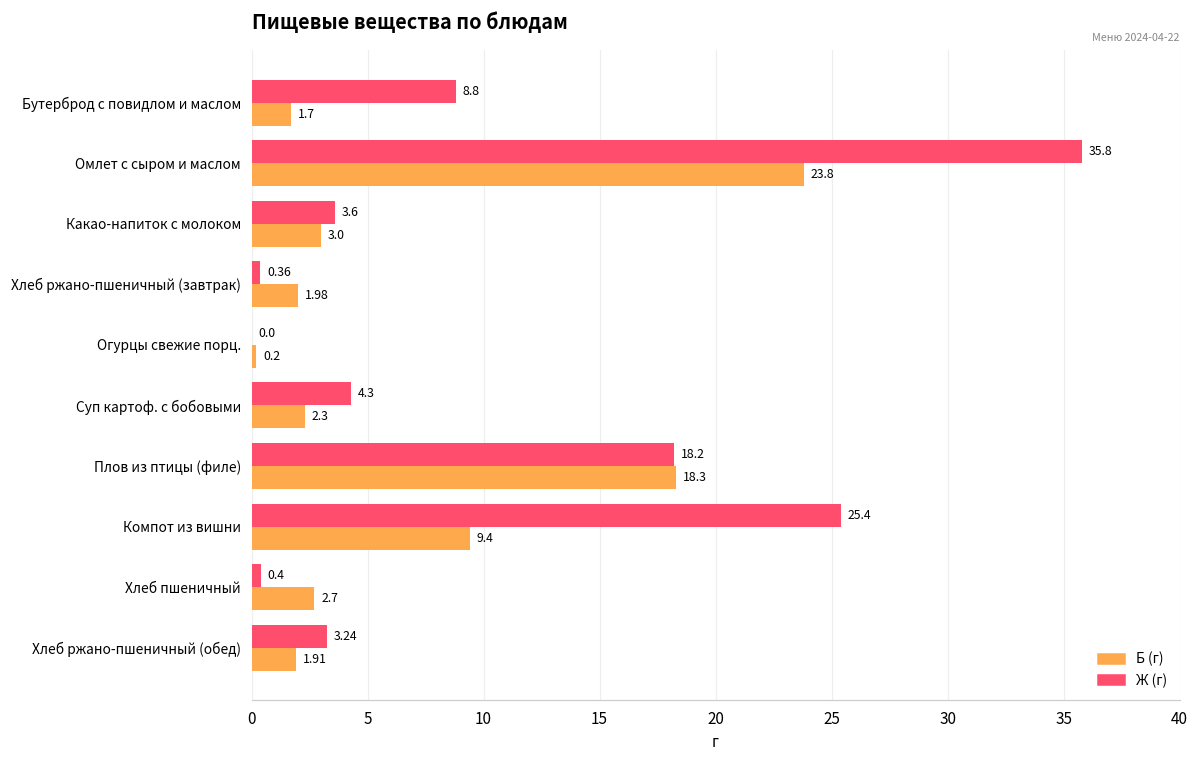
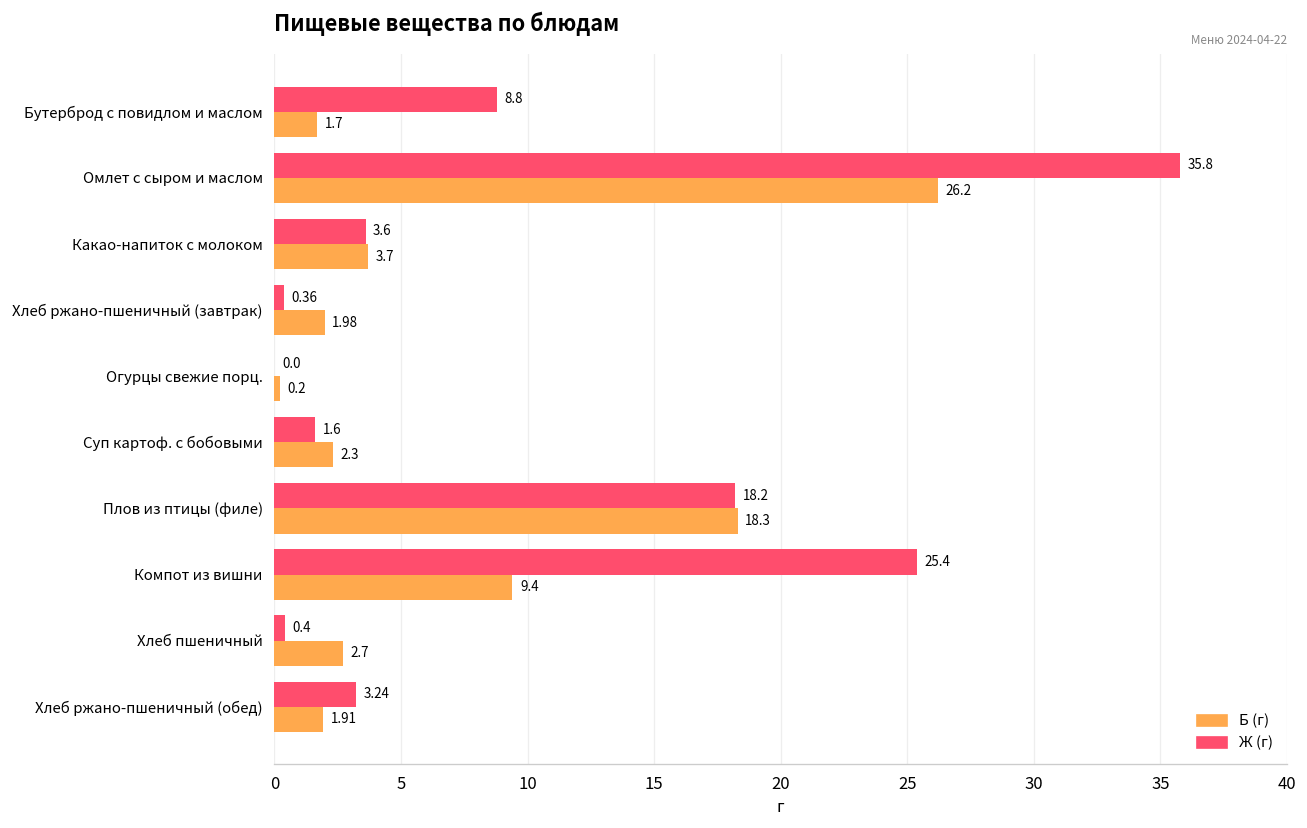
  {
    "Б (г)": {
      "Бутерброд с повидлом и маслом": 1.7,
-     "Омлет с сыром и маслом": 23.8,
-     "Какао-напиток с молоком": 3.0,
+     "Омлет с сыром и маслом": 26.2,
+     "Какао-напиток с молоком": 3.7,
      "Хлеб ржано-пшеничный (завтрак)": 1.98,
      "Огурцы свежие порц.": 0.2,
      "Суп картоф. с бобовыми": 2.3,
      "Плов из птицы (филе)": 18.3,
      "Компот из вишни": 9.4,
      "Хлеб пшеничный": 2.7,
      "Хлеб ржано-пшеничный (обед)": 1.91
    },
    "Ж (г)": {
      "Бутерброд с повидлом и маслом": 8.8,
      "Омлет с сыром и маслом": 35.8,
      "Какао-напиток с молоком": 3.6,
      "Хлеб ржано-пшеничный (завтрак)": 0.36,
      "Огурцы свежие порц.": 0.0,
-     "Суп картоф. с бобовыми": 4.3,
+     "Суп картоф. с бобовыми": 1.6,
      "Плов из птицы (филе)": 18.2,
      "Компот из вишни": 25.4,
      "Хлеб пшеничный": 0.4,
      "Хлеб ржано-пшеничный (обед)": 3.24
    }
  }
